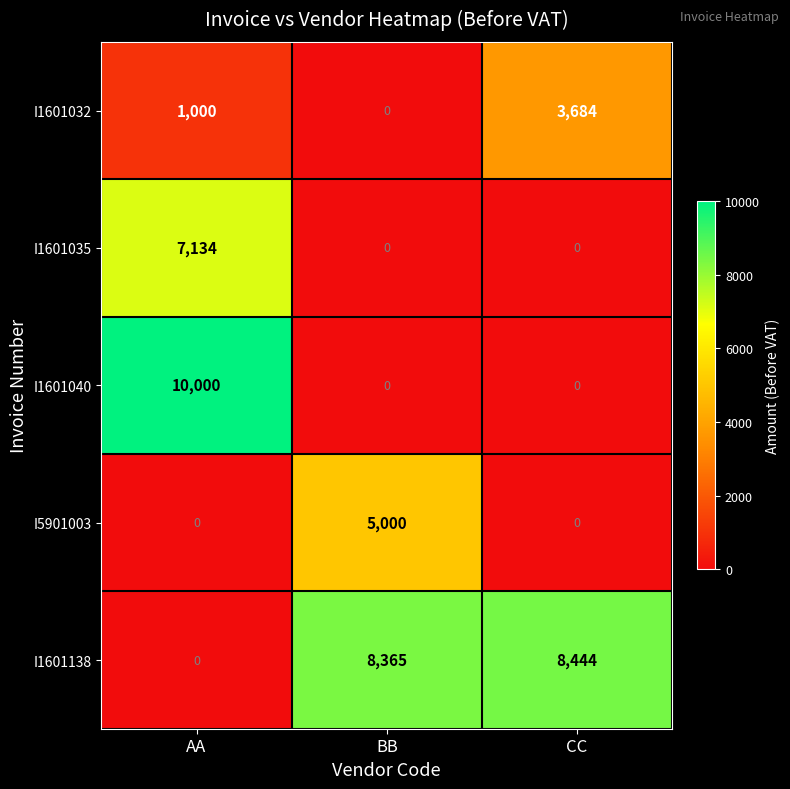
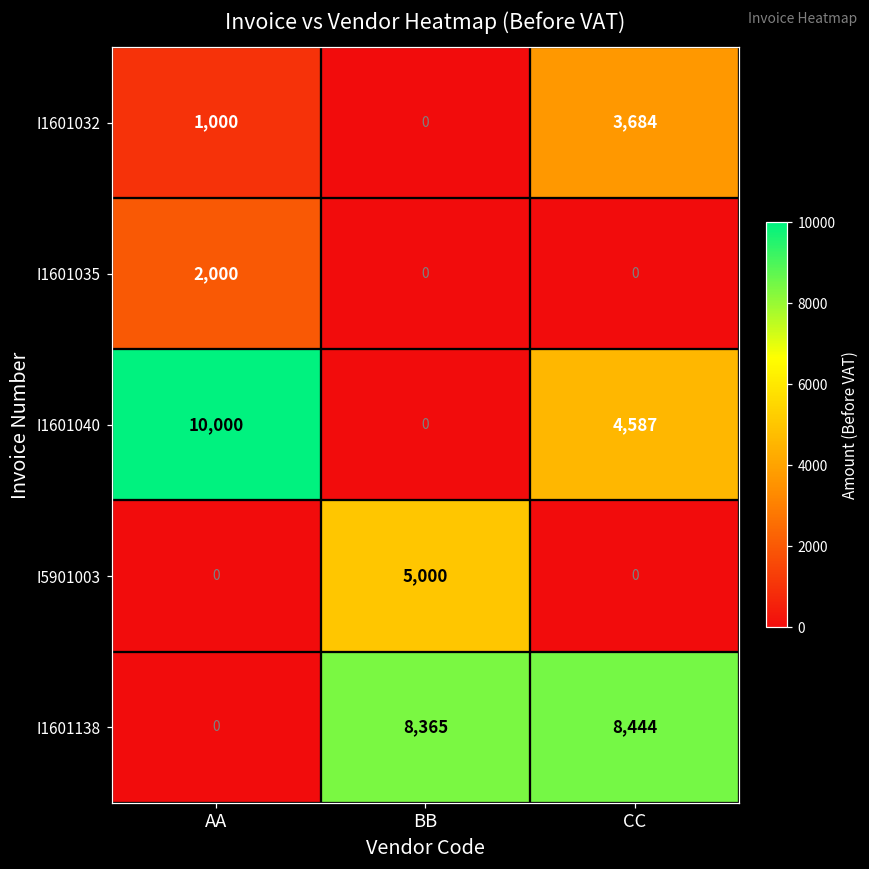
  {
    "I1601032": {
      "AA": "1,000",
      "BB": "0",
      "CC": "3,684"
    },
    "I1601035": {
-     "AA": "7,134",
+     "AA": "2,000",
      "BB": "0",
      "CC": "0"
    },
    "I1601040": {
      "AA": "10,000",
      "BB": "0",
-     "CC": "0"
+     "CC": "4,587"
    },
    "I5901003": {
      "AA": "0",
      "BB": "5,000",
      "CC": "0"
    },
    "I1601138": {
      "AA": "0",
      "BB": "8,365",
      "CC": "8,444"
    }
  }
